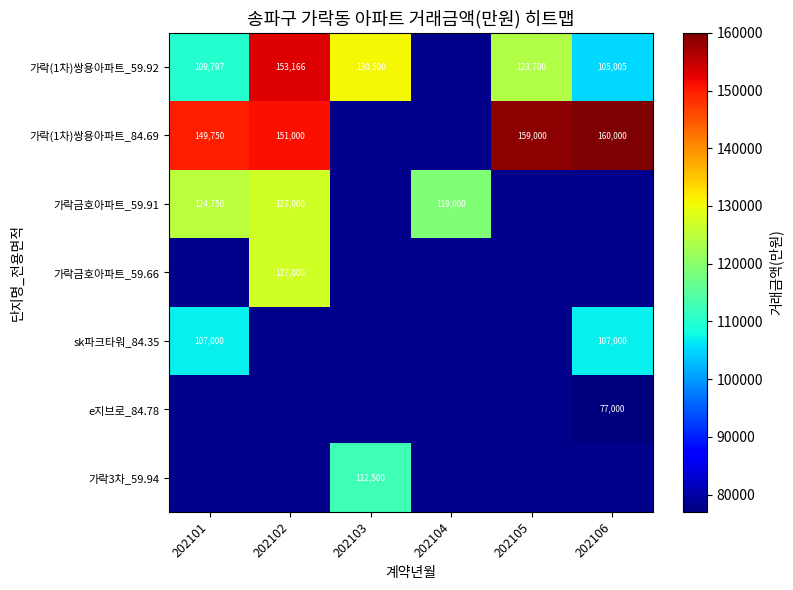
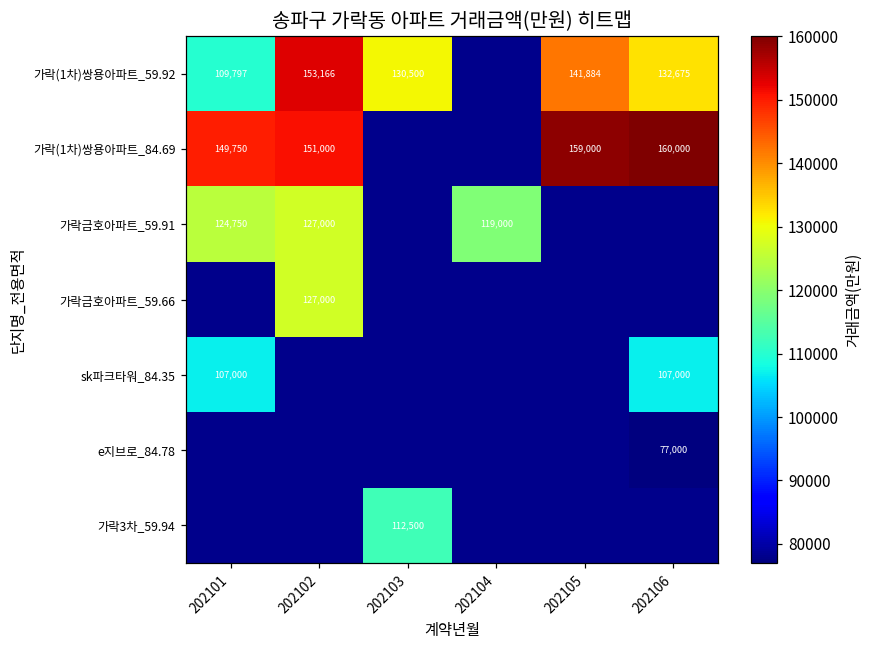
  {
    "가락(1차)쌍용아파트_59.92": {
      "202101": "109,797",
      "202102": "153,166",
      "202103": "130,500",
-     "202105": "123,700",
-     "202106": "105,005"
+     "202105": "141,884",
+     "202106": "132,675"
    },
    "가락(1차)쌍용아파트_84.69": {
      "202101": "149,750",
      "202102": "151,000",
      "202105": "159,000",
      "202106": "160,000"
    },
    "가락금호아파트_59.91": {
      "202101": "124,750",
      "202102": "127,000",
      "202104": "119,000"
    },
    "가락금호아파트_59.66": {
      "202102": "127,000"
    },
    "sk파크타워_84.35": {
      "202101": "107,000",
      "202106": "107,000"
    },
    "e지브로_84.78": {
      "202106": "77,000"
    },
    "가락3차_59.94": {
      "202103": "112,500"
    }
  }
